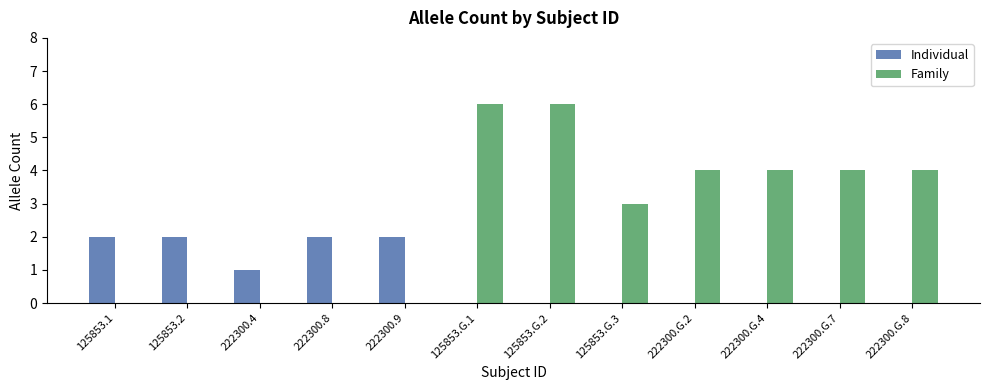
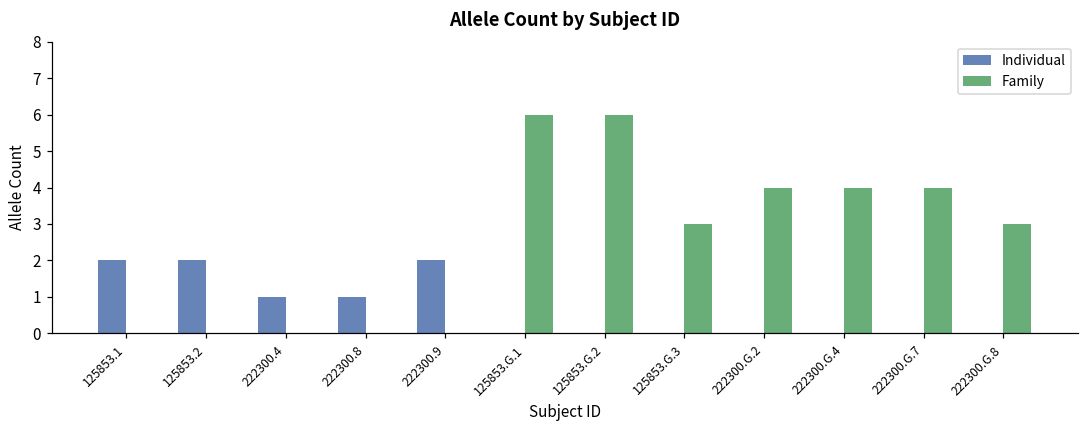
  {
    "Individual": {
      "125853.1": 2,
      "125853.2": 2,
      "222300.4": 1,
-     "222300.8": 2,
+     "222300.8": 1,
      "222300.9": 2,
      "125853.G.1": 0,
      "125853.G.2": 0,
      "125853.G.3": 0,
      "222300.G.2": 0,
      "222300.G.4": 0,
      "222300.G.7": 0,
      "222300.G.8": 0
    },
    "Family": {
      "125853.1": 0,
      "125853.2": 0,
      "222300.4": 0,
      "222300.8": 0,
      "222300.9": 0,
      "125853.G.1": 6,
      "125853.G.2": 6,
      "125853.G.3": 3,
      "222300.G.2": 4,
      "222300.G.4": 4,
      "222300.G.7": 4,
-     "222300.G.8": 4
+     "222300.G.8": 3
    }
  }
